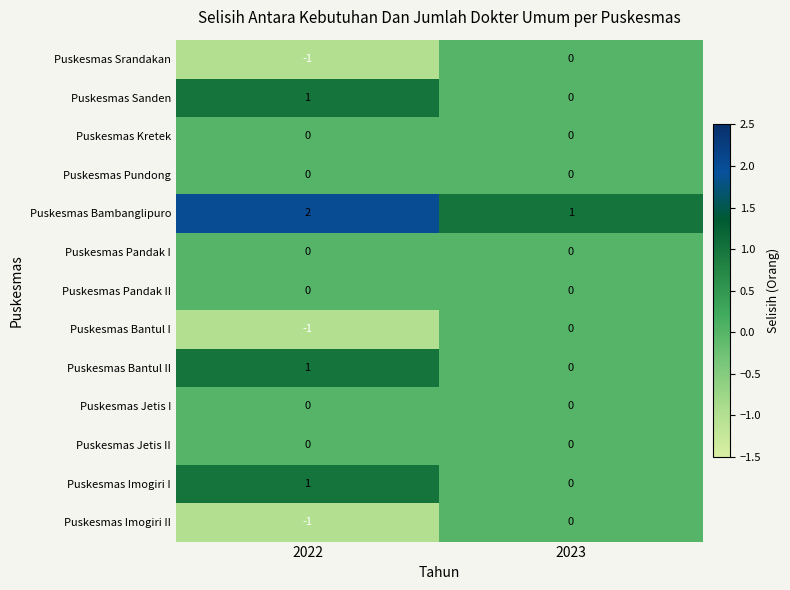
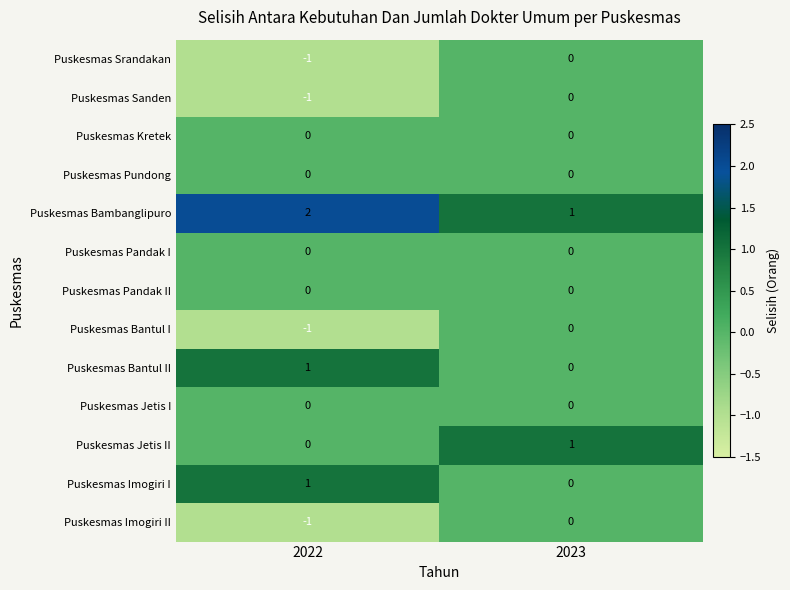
  {
    "Puskesmas Srandakan": {
      "2022": -1,
      "2023": 0
    },
    "Puskesmas Sanden": {
-     "2022": 1,
+     "2022": -1,
      "2023": 0
    },
    "Puskesmas Kretek": {
      "2022": 0,
      "2023": 0
    },
    "Puskesmas Pundong": {
      "2022": 0,
      "2023": 0
    },
    "Puskesmas Bambanglipuro": {
      "2022": 2,
      "2023": 1
    },
    "Puskesmas Pandak I": {
      "2022": 0,
      "2023": 0
    },
    "Puskesmas Pandak II": {
      "2022": 0,
      "2023": 0
    },
    "Puskesmas Bantul I": {
      "2022": -1,
      "2023": 0
    },
    "Puskesmas Bantul II": {
      "2022": 1,
      "2023": 0
    },
    "Puskesmas Jetis I": {
      "2022": 0,
      "2023": 0
    },
    "Puskesmas Jetis II": {
      "2022": 0,
-     "2023": 0
+     "2023": 1
    },
    "Puskesmas Imogiri I": {
      "2022": 1,
      "2023": 0
    },
    "Puskesmas Imogiri II": {
      "2022": -1,
      "2023": 0
    }
  }
